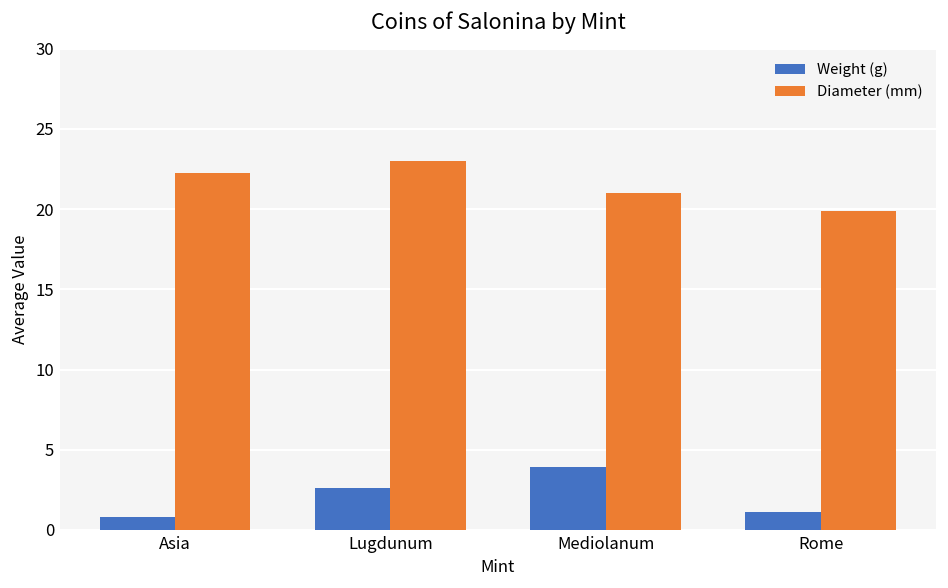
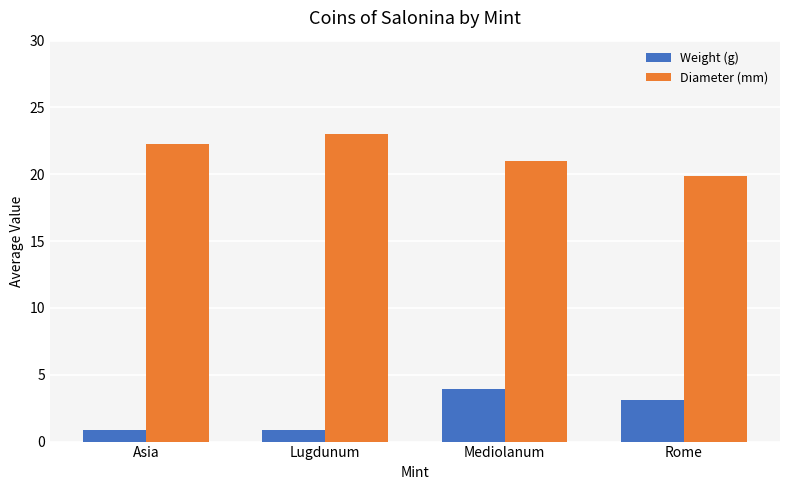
  {
    "Weight (g)": {
      "Asia": 0.8,
-     "Lugdunum": 2.6,
+     "Lugdunum": 0.9,
      "Mediolanum": 3.9,
-     "Rome": 1.1
+     "Rome": 3.1
    },
    "Diameter (mm)": {
      "Asia": 22.3,
      "Lugdunum": 23.0,
      "Mediolanum": 21.0,
      "Rome": 19.9
    }
  }
